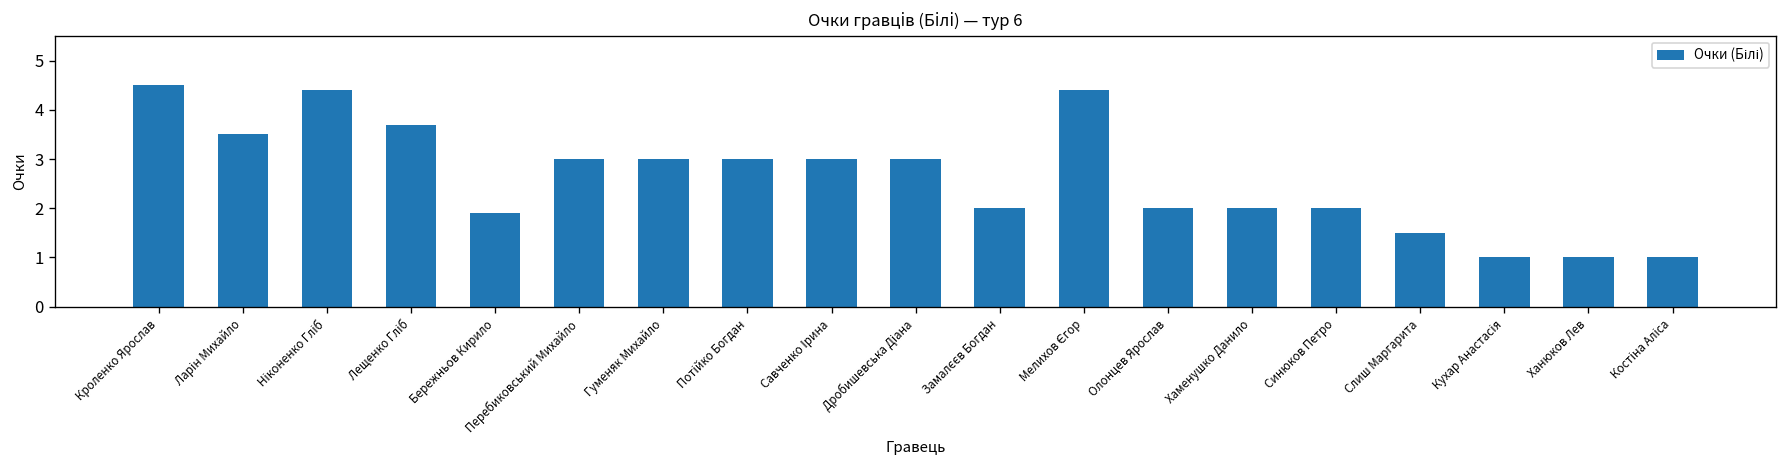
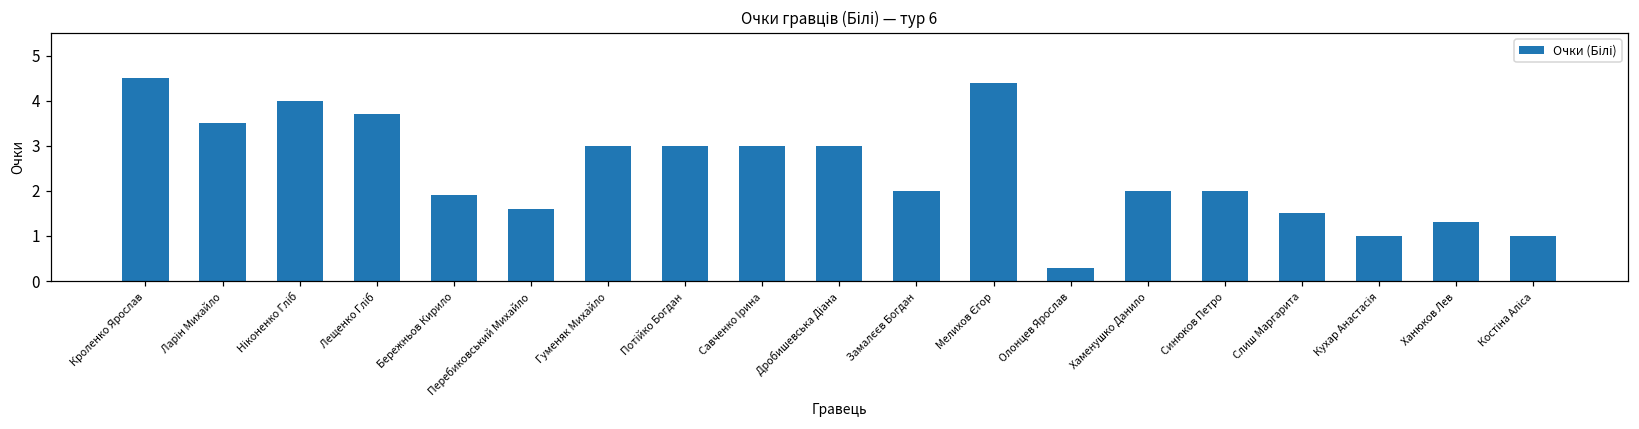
  {
    "Кроленко Ярослав": 4.5,
    "Ларін Михайло": 3.5,
-   "Ніконенко Гліб": 4.4,
+   "Ніконенко Гліб": 4.0,
    "Лещенко Гліб": 3.7,
    "Бережньов Кирило": 1.9,
-   "Перебиковський Михайло": 3.0,
+   "Перебиковський Михайло": 1.6,
    "Гуменяк Михайло": 3.0,
    "Потійко Богдан": 3.0,
    "Савченко Ірина": 3.0,
    "Дробишевська Діана": 3.0,
    "Замалєєв Богдан": 2.0,
    "Мелихов Єгор": 4.4,
-   "Олонцев Ярослав": 2.0,
+   "Олонцев Ярослав": 0.3,
    "Хаменушко Данило": 2.0,
    "Синюков Петро": 2.0,
    "Слиш Маргарита": 1.5,
    "Кухар Анастасія": 1.0,
-   "Ханюков Лев": 1.0,
+   "Ханюков Лев": 1.3,
    "Костіна Аліса": 1.0
  }
